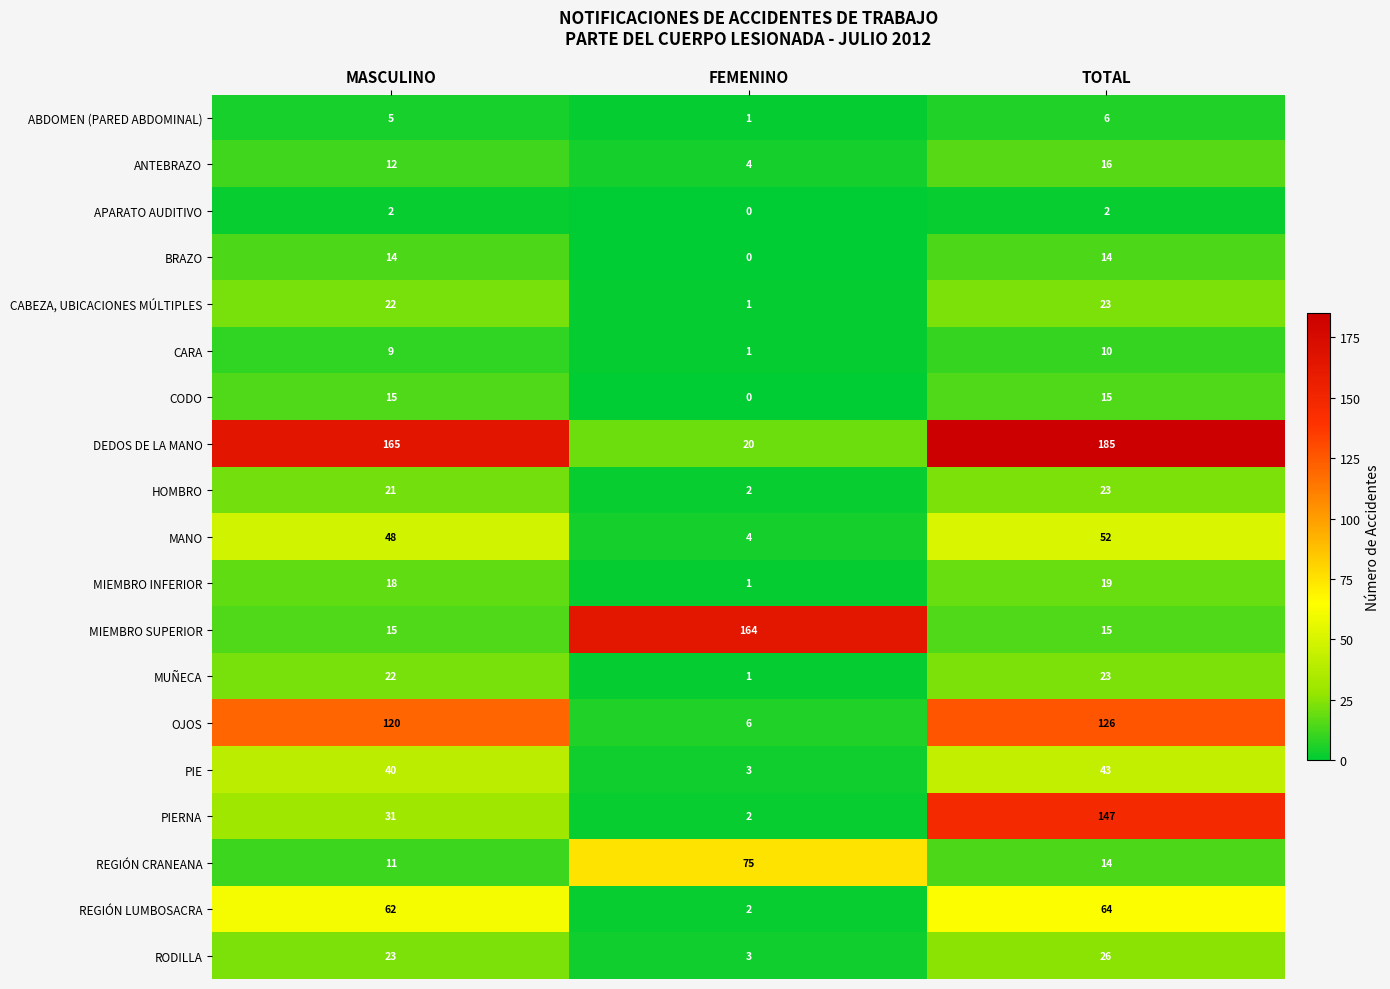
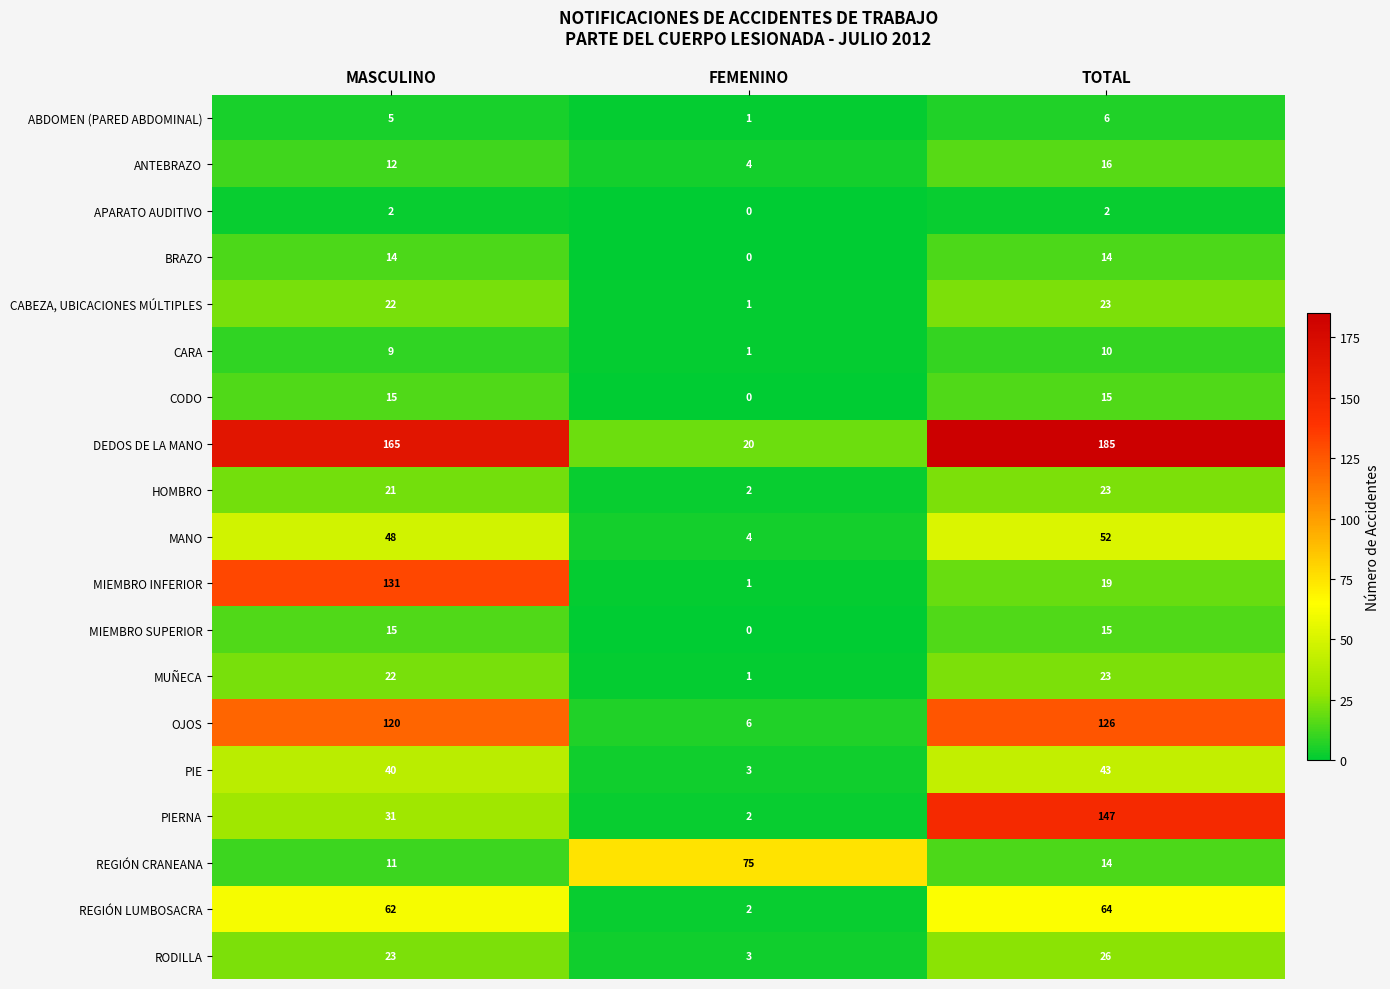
  {
    "ABDOMEN (PARED ABDOMINAL)": {
      "MASCULINO": 5,
      "FEMENINO": 1,
      "TOTAL": 6
    },
    "ANTEBRAZO": {
      "MASCULINO": 12,
      "FEMENINO": 4,
      "TOTAL": 16
    },
    "APARATO AUDITIVO": {
      "MASCULINO": 2,
      "FEMENINO": 0,
      "TOTAL": 2
    },
    "BRAZO": {
      "MASCULINO": 14,
      "FEMENINO": 0,
      "TOTAL": 14
    },
    "CABEZA, UBICACIONES MÚLTIPLES": {
      "MASCULINO": 22,
      "FEMENINO": 1,
      "TOTAL": 23
    },
    "CARA": {
      "MASCULINO": 9,
      "FEMENINO": 1,
      "TOTAL": 10
    },
    "CODO": {
      "MASCULINO": 15,
      "FEMENINO": 0,
      "TOTAL": 15
    },
    "DEDOS DE LA MANO": {
      "MASCULINO": 165,
      "FEMENINO": 20,
      "TOTAL": 185
    },
    "HOMBRO": {
      "MASCULINO": 21,
      "FEMENINO": 2,
      "TOTAL": 23
    },
    "MANO": {
      "MASCULINO": 48,
      "FEMENINO": 4,
      "TOTAL": 52
    },
    "MIEMBRO INFERIOR": {
-     "MASCULINO": 18,
+     "MASCULINO": 131,
      "FEMENINO": 1,
      "TOTAL": 19
    },
    "MIEMBRO SUPERIOR": {
      "MASCULINO": 15,
-     "FEMENINO": 164,
+     "FEMENINO": 0,
      "TOTAL": 15
    },
    "MUÑECA": {
      "MASCULINO": 22,
      "FEMENINO": 1,
      "TOTAL": 23
    },
    "OJOS": {
      "MASCULINO": 120,
      "FEMENINO": 6,
      "TOTAL": 126
    },
    "PIE": {
      "MASCULINO": 40,
      "FEMENINO": 3,
      "TOTAL": 43
    },
    "PIERNA": {
      "MASCULINO": 31,
      "FEMENINO": 2,
      "TOTAL": 147
    },
    "REGIÓN CRANEANA": {
      "MASCULINO": 11,
      "FEMENINO": 75,
      "TOTAL": 14
    },
    "REGIÓN LUMBOSACRA": {
      "MASCULINO": 62,
      "FEMENINO": 2,
      "TOTAL": 64
    },
    "RODILLA": {
      "MASCULINO": 23,
      "FEMENINO": 3,
      "TOTAL": 26
    }
  }
